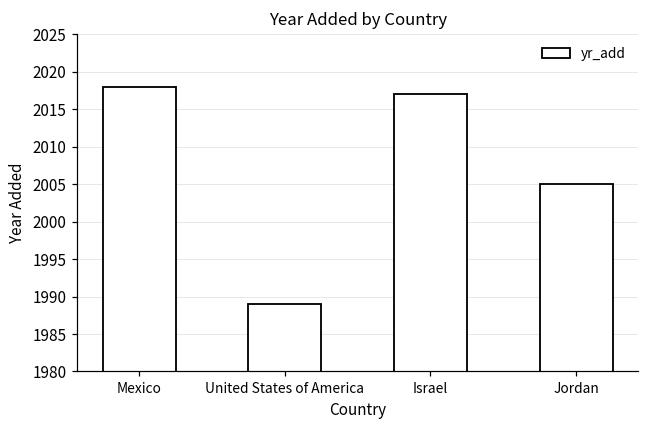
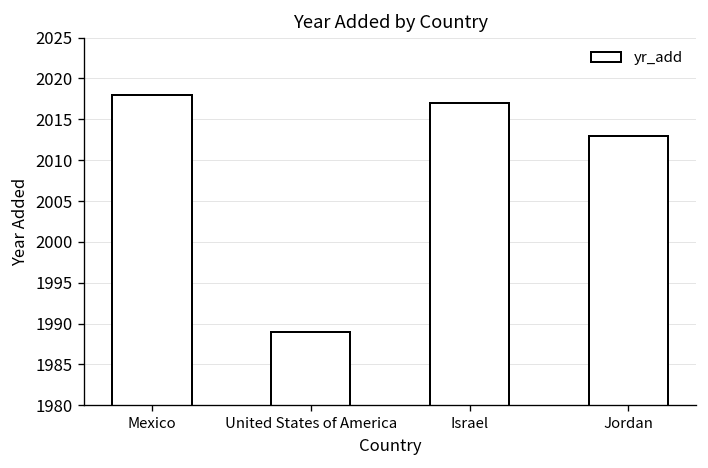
  {
    "Mexico": 2018,
    "United States of America": 1989,
    "Israel": 2017,
-   "Jordan": 2005
+   "Jordan": 2013
  }
